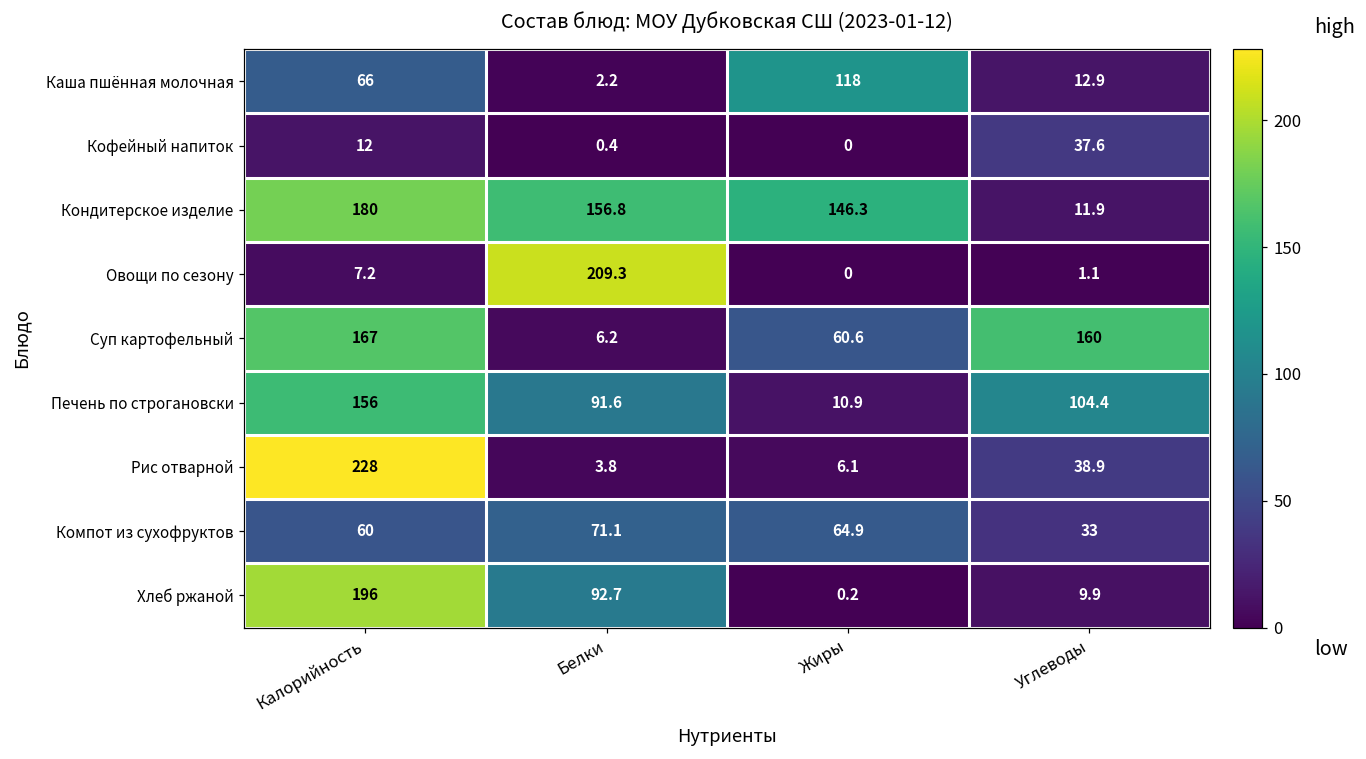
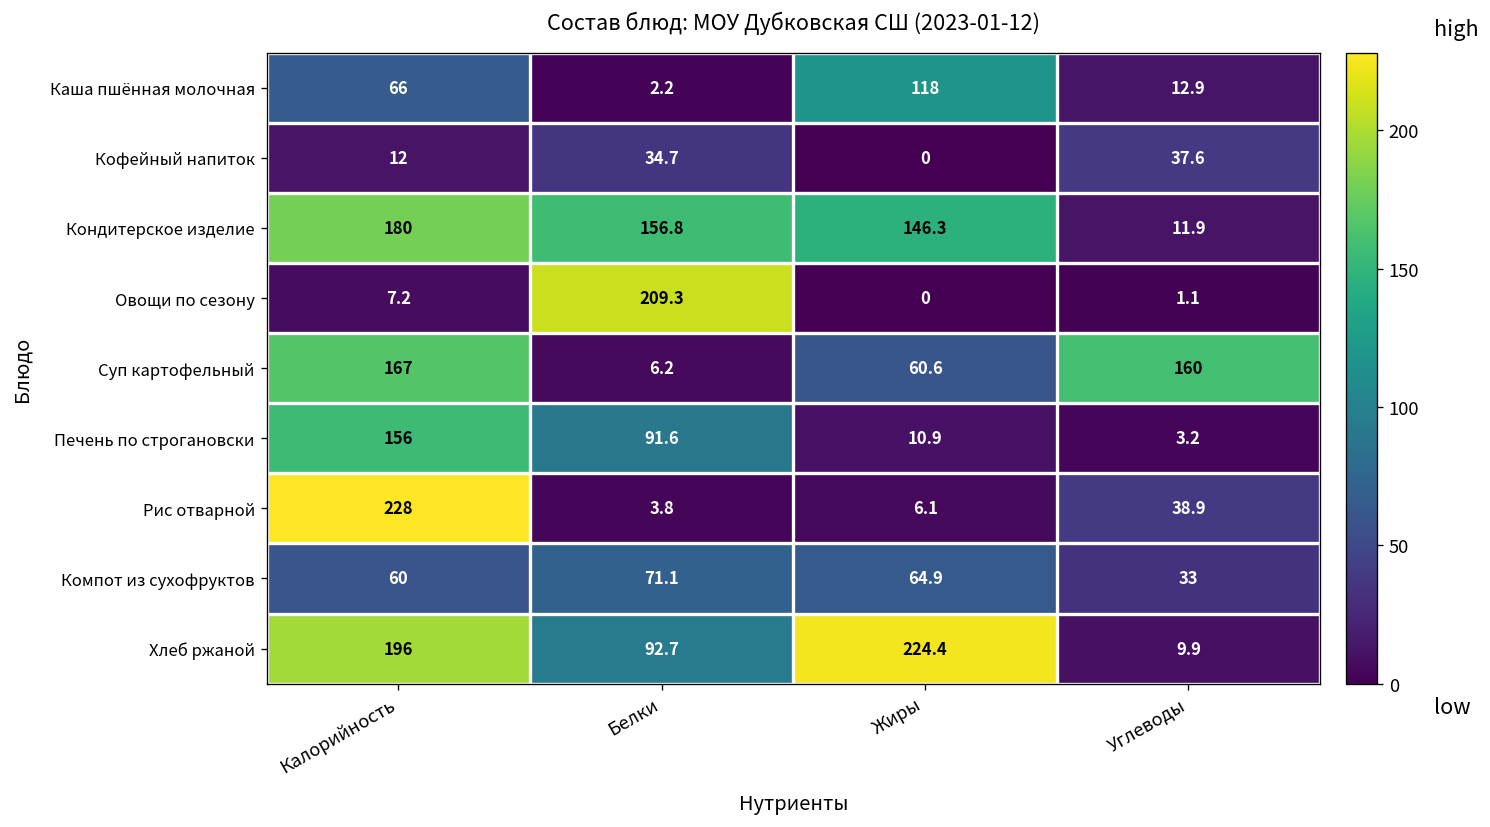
  {
    "Каша пшённая молочная": {
      "Калорийность": 66,
      "Белки": 2.2,
      "Жиры": 118,
      "Углеводы": 12.9
    },
    "Кофейный напиток": {
      "Калорийность": 12,
-     "Белки": 0.4,
+     "Белки": 34.7,
      "Жиры": 0,
      "Углеводы": 37.6
    },
    "Кондитерское изделие": {
      "Калорийность": 180,
      "Белки": 156.8,
      "Жиры": 146.3,
      "Углеводы": 11.9
    },
    "Овощи по сезону": {
      "Калорийность": 7.2,
      "Белки": 209.3,
      "Жиры": 0,
      "Углеводы": 1.1
    },
    "Суп картофельный": {
      "Калорийность": 167,
      "Белки": 6.2,
      "Жиры": 60.6,
      "Углеводы": 160
    },
    "Печень по строгановски": {
      "Калорийность": 156,
      "Белки": 91.6,
      "Жиры": 10.9,
-     "Углеводы": 104.4
+     "Углеводы": 3.2
    },
    "Рис отварной": {
      "Калорийность": 228,
      "Белки": 3.8,
      "Жиры": 6.1,
      "Углеводы": 38.9
    },
    "Компот из сухофруктов": {
      "Калорийность": 60,
      "Белки": 71.1,
      "Жиры": 64.9,
      "Углеводы": 33
    },
    "Хлеб ржаной": {
      "Калорийность": 196,
      "Белки": 92.7,
-     "Жиры": 0.2,
+     "Жиры": 224.4,
      "Углеводы": 9.9
    }
  }
